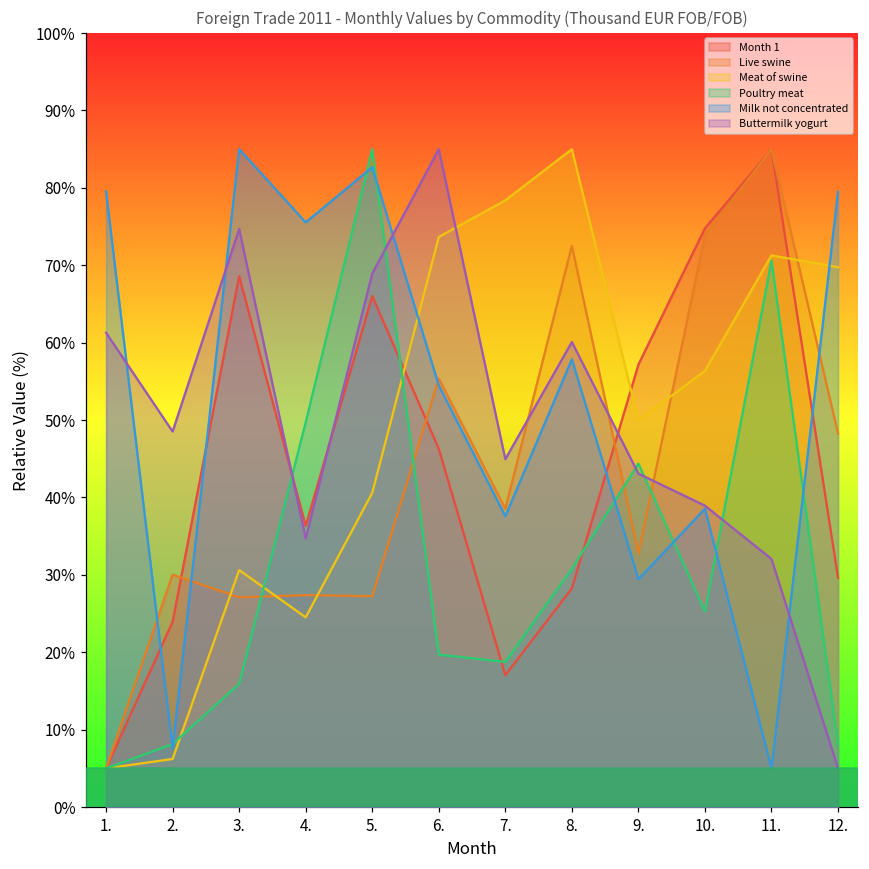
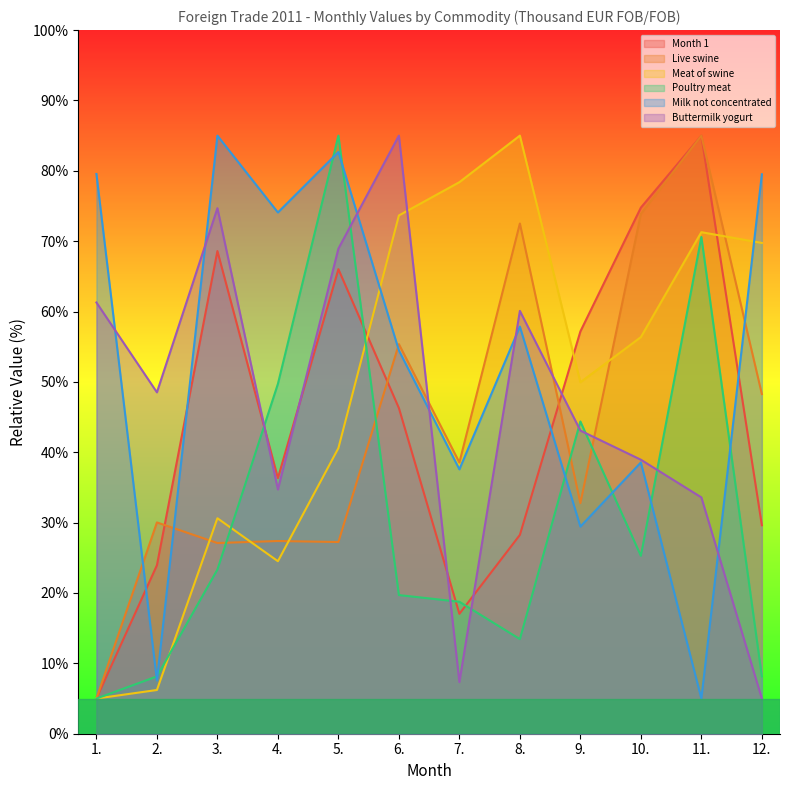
  {
    "Poultry meat": {
      "2.": "8%",
-     "3.": "16%",
+     "3.": "23%",
      "4.": "50%",
      "5.": "85%",
      "6.": "20%",
      "7.": "19%",
-     "8.": "31%",
+     "8.": "13%",
      "9.": "44%",
      "10.": "25%",
      "11.": "71%",
      "12.": "8%"
    },
    "Milk not concentrated": {
      "1.": "80%",
      "2.": "8%",
      "3.": "85%",
-     "4.": "76%",
+     "4.": "74%",
      "5.": "83%",
      "6.": "54%",
      "7.": "38%",
      "8.": "58%",
      "9.": "29%",
      "10.": "39%",
      "12.": "80%"
    },
    "Buttermilk yogurt": {
      "1.": "61%",
      "2.": "49%",
      "3.": "75%",
      "4.": "35%",
      "5.": "69%",
      "6.": "85%",
-     "7.": "45%",
+     "7.": "7%",
      "8.": "60%",
      "9.": "43%",
      "10.": "39%",
-     "11.": "32%"
+     "11.": "34%"
    }
  }
